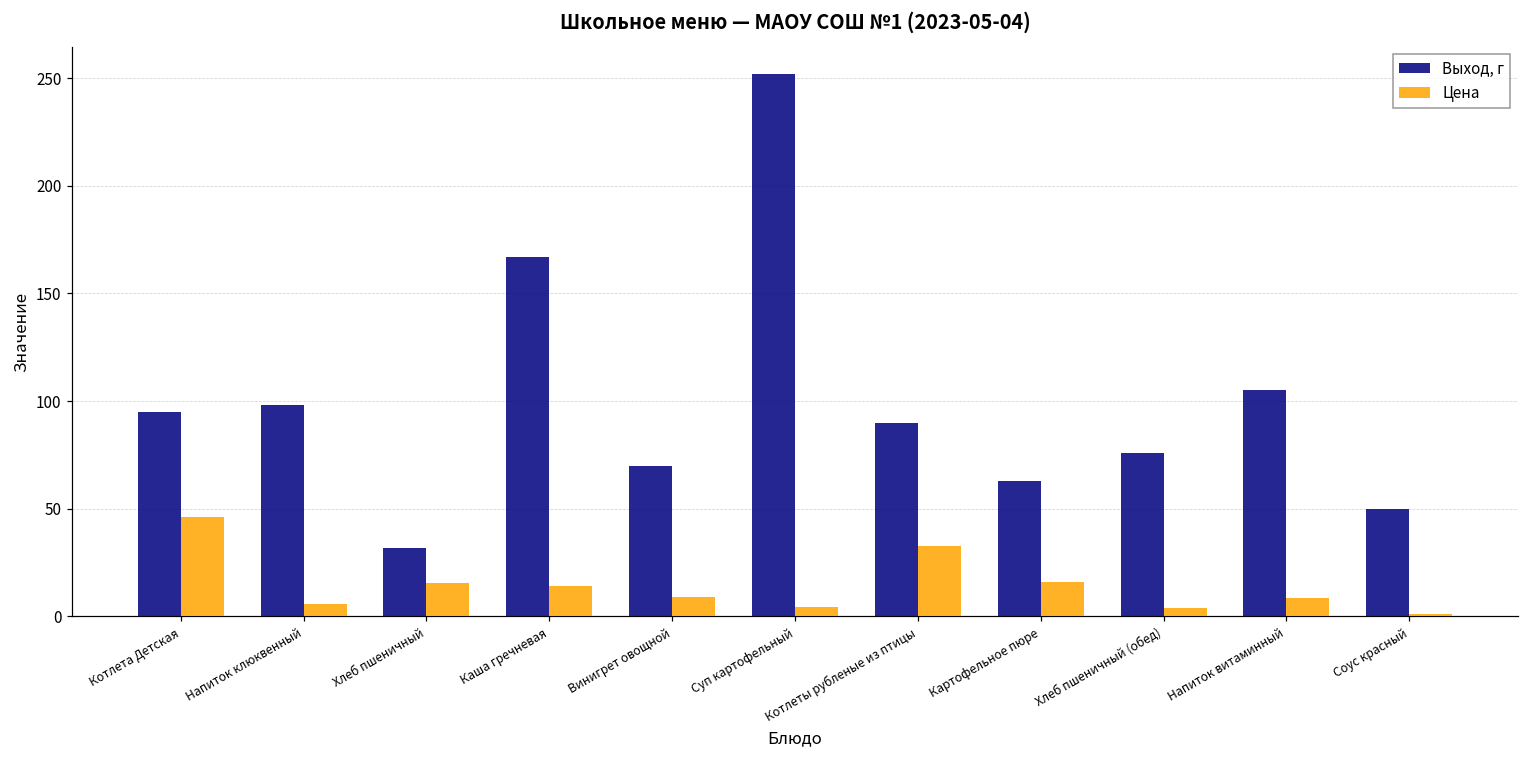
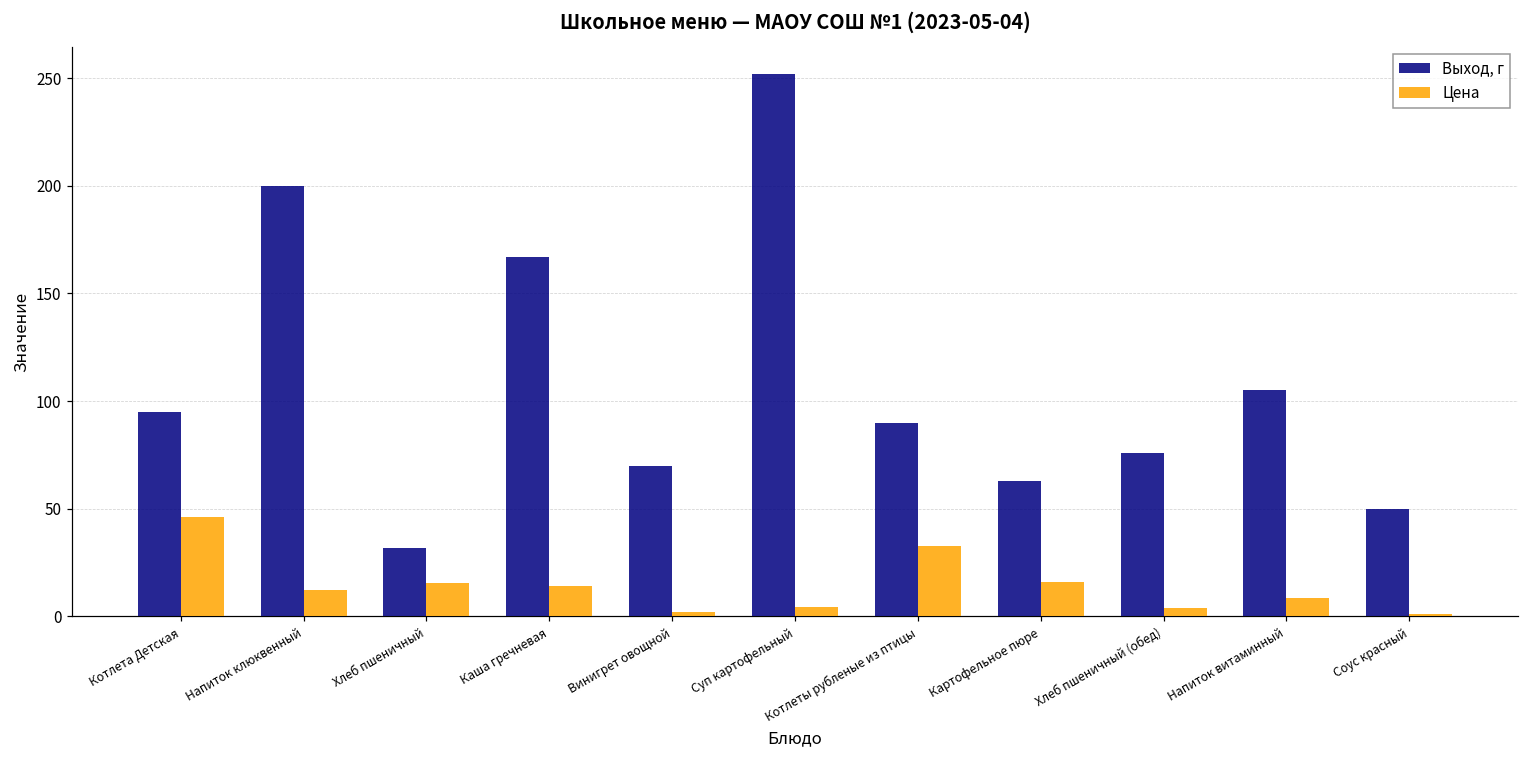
  {
    "Выход, г": {
      "Котлета Детская": 95,
-     "Напиток клюквенный": 98,
+     "Напиток клюквенный": 200,
      "Хлеб пшеничный": 32,
      "Каша гречневая": 167,
      "Винигрет овощной": 70,
      "Суп картофельный": 252,
      "Котлеты рубленые из птицы": 90,
      "Картофельное пюре": 63,
      "Хлеб пшеничный (обед)": 76,
      "Напиток витаминный": 105,
      "Соус красный": 50
    },
    "Цена": {
      "Котлета Детская": 46,
-     "Напиток клюквенный": 6,
+     "Напиток клюквенный": 12,
      "Хлеб пшеничный": 15,
      "Каша гречневая": 14,
-     "Винигрет овощной": 9,
+     "Винигрет овощной": 2,
      "Суп картофельный": 4,
      "Котлеты рубленые из птицы": 33,
      "Картофельное пюре": 16,
      "Хлеб пшеничный (обед)": 4,
      "Напиток витаминный": 9,
      "Соус красный": 1
    }
  }
